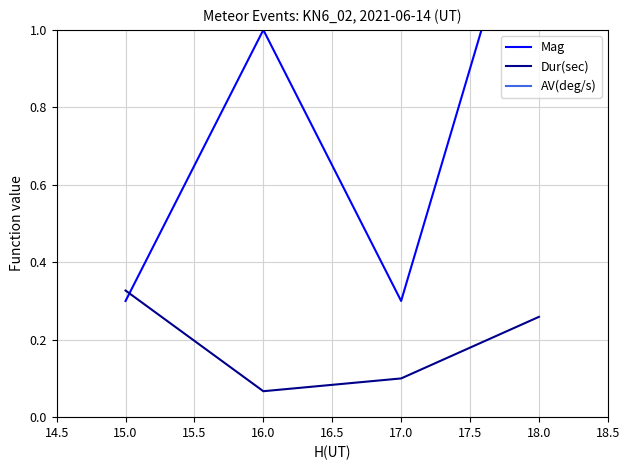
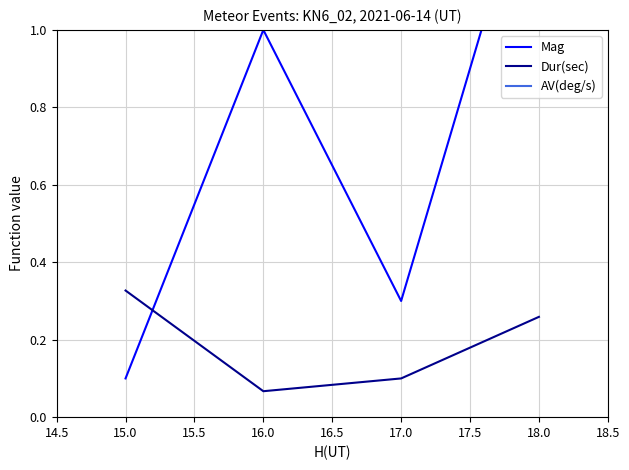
  {
    "Mag": {
-     "15.0": 0.3,
+     "15.0": 0.1,
      "16.0": 1.0,
      "17.0": 0.3
    },
    "Dur(sec)": {
      "15.0": 0.33,
      "16.0": 0.07,
      "17.0": 0.1,
      "18.0": 0.26
    }
  }
